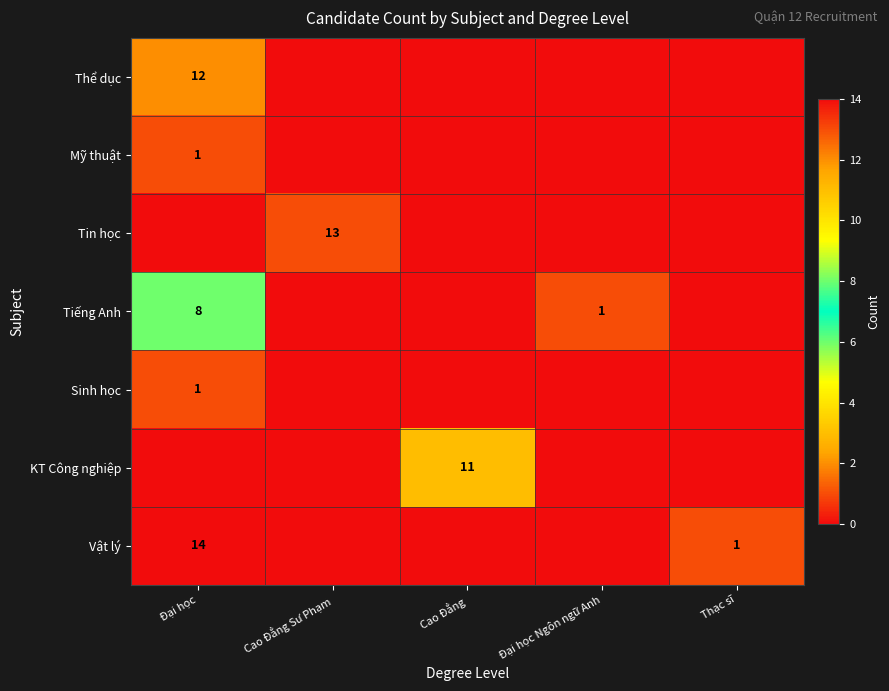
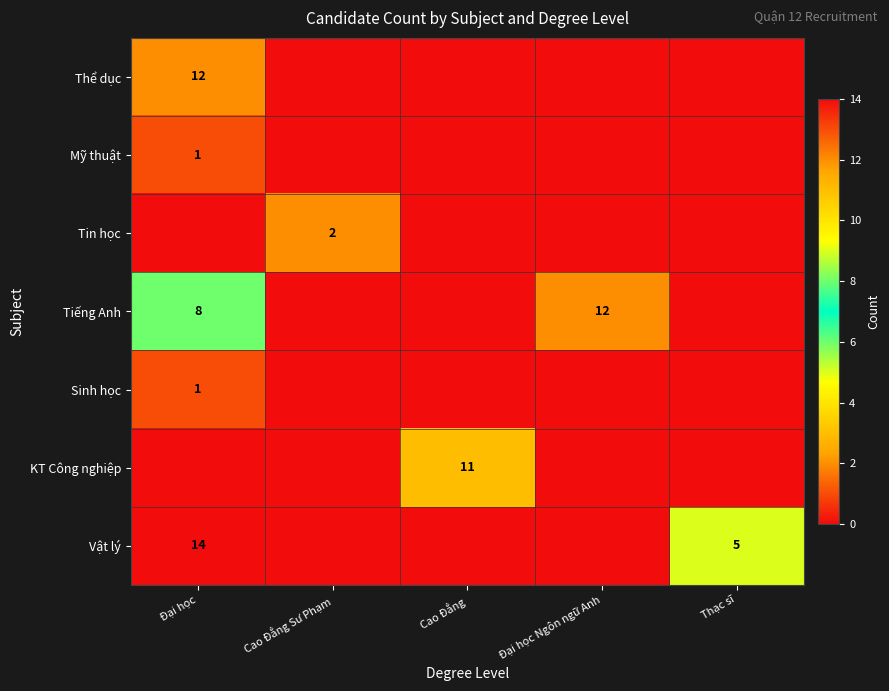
  {
    "Thể dục": {
      "Đại học": 12
    },
    "Mỹ thuật": {
      "Đại học": 1
    },
    "Tin học": {
-     "Cao Đẳng Sư Phạm": 13
+     "Cao Đẳng Sư Phạm": 2
    },
    "Tiếng Anh": {
      "Đại học": 8,
-     "Đại học Ngôn ngữ Anh": 1
+     "Đại học Ngôn ngữ Anh": 12
    },
    "Sinh học": {
      "Đại học": 1
    },
    "KT Công nghiệp": {
      "Cao Đẳng": 11
    },
    "Vật lý": {
      "Đại học": 14,
-     "Thạc sĩ": 1
+     "Thạc sĩ": 5
    }
  }
